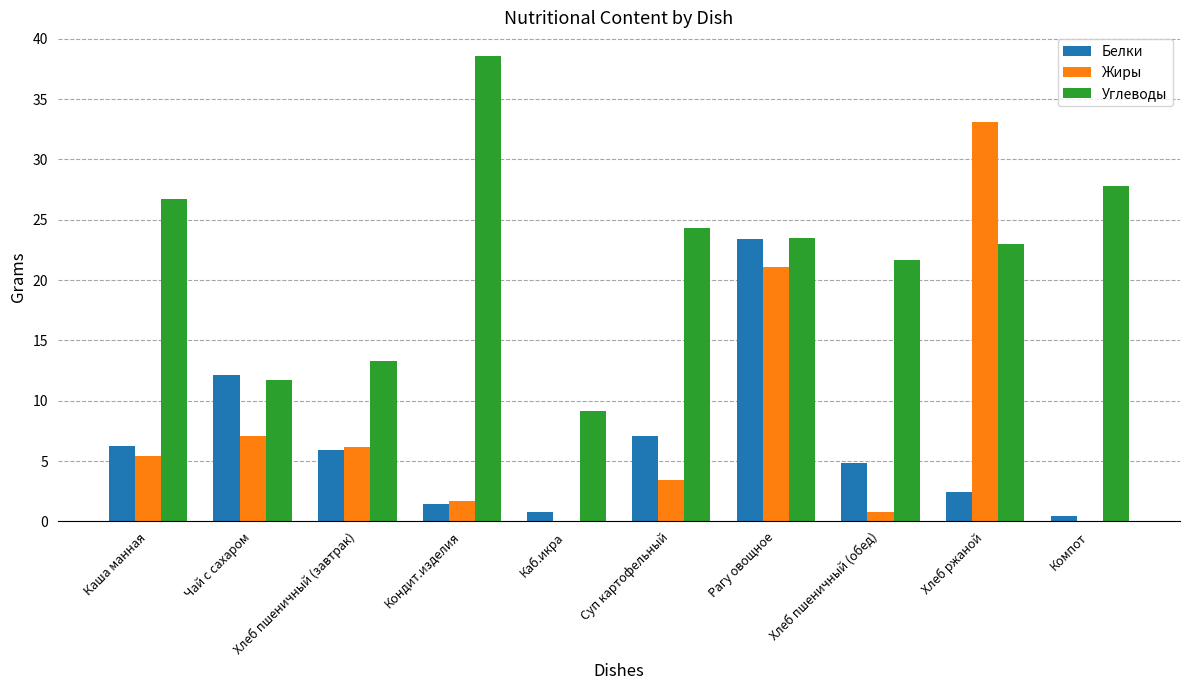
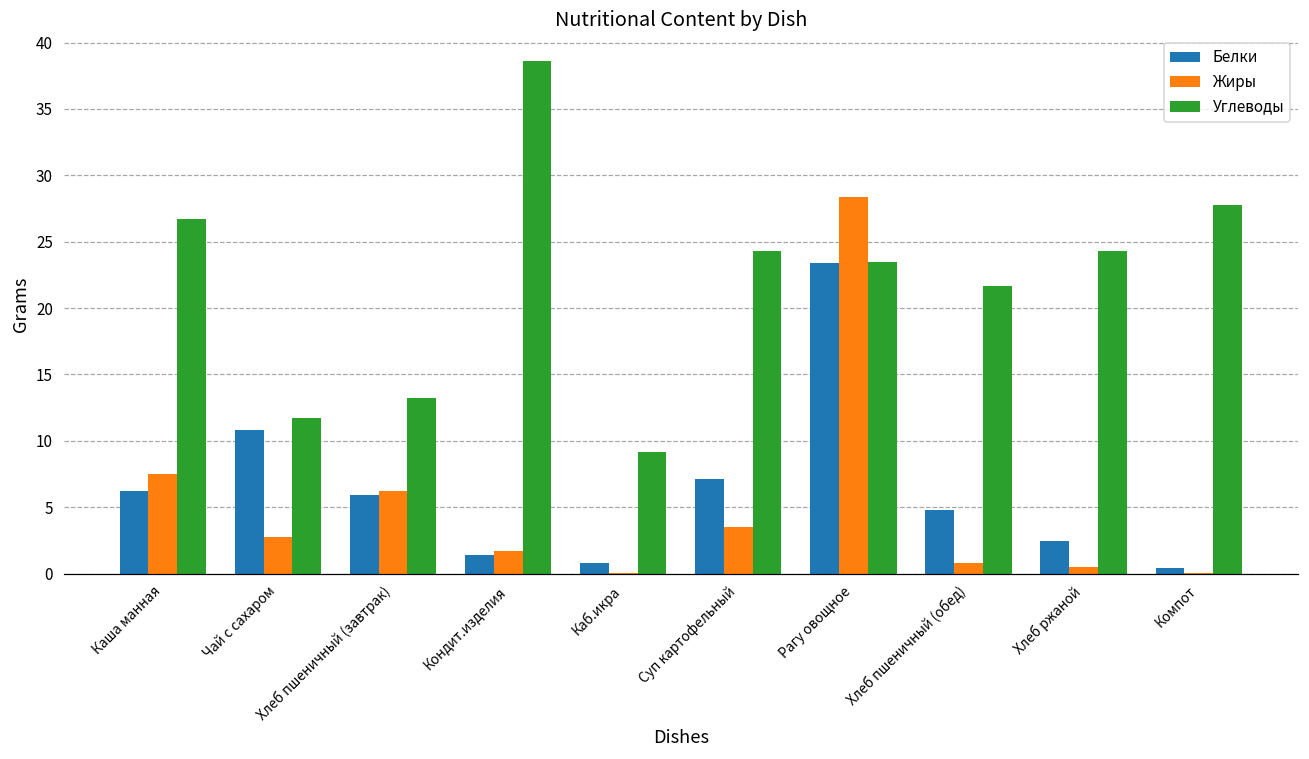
  {
    "Белки": {
      "Каша манная": 6.2,
-     "Чай с сахаром": 12.1,
+     "Чай с сахаром": 10.8,
      "Хлеб пшеничный (завтрак)": 5.9,
      "Кондит.изделия": 1.4,
      "Каб.икра": 0.8,
      "Суп картофельный": 7.1,
      "Рагу овощное": 23.4,
      "Хлеб пшеничный (обед)": 4.8,
      "Хлеб ржаной": 2.5,
      "Компот": 0.4
    },
    "Жиры": {
-     "Каша манная": 5.4,
-     "Чай с сахаром": 7.1,
+     "Каша манная": 7.5,
+     "Чай с сахаром": 2.8,
      "Хлеб пшеничный (завтрак)": 6.2,
      "Кондит.изделия": 1.7,
      "Суп картофельный": 3.5,
-     "Рагу овощное": 21.1,
+     "Рагу овощное": 28.4,
      "Хлеб пшеничный (обед)": 0.8,
-     "Хлеб ржаной": 33.1
+     "Хлеб ржаной": 0.5
    },
    "Углеводы": {
      "Каша манная": 26.7,
      "Чай с сахаром": 11.7,
      "Хлеб пшеничный (завтрак)": 13.3,
      "Кондит.изделия": 38.6,
      "Каб.икра": 9.2,
      "Суп картофельный": 24.3,
      "Рагу овощное": 23.5,
      "Хлеб пшеничный (обед)": 21.7,
-     "Хлеб ржаной": 23.0,
+     "Хлеб ржаной": 24.3,
      "Компот": 27.8
    }
  }
